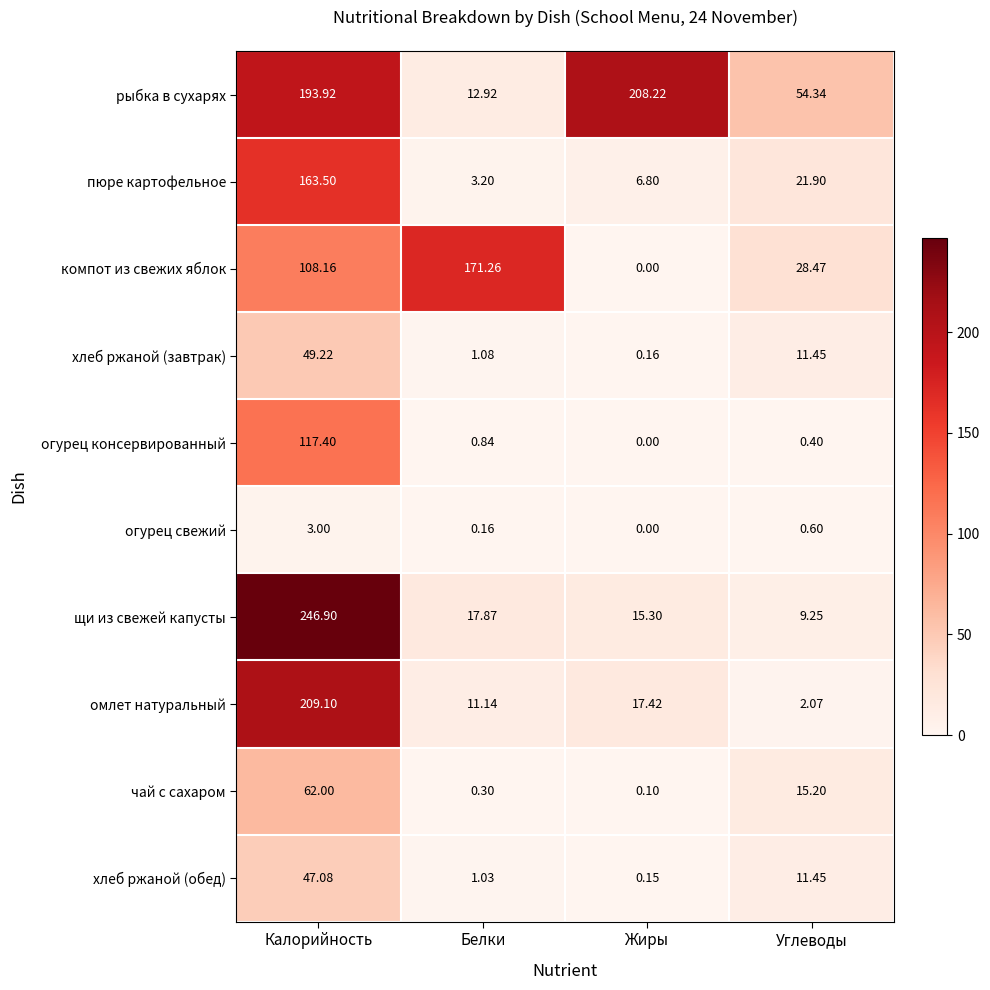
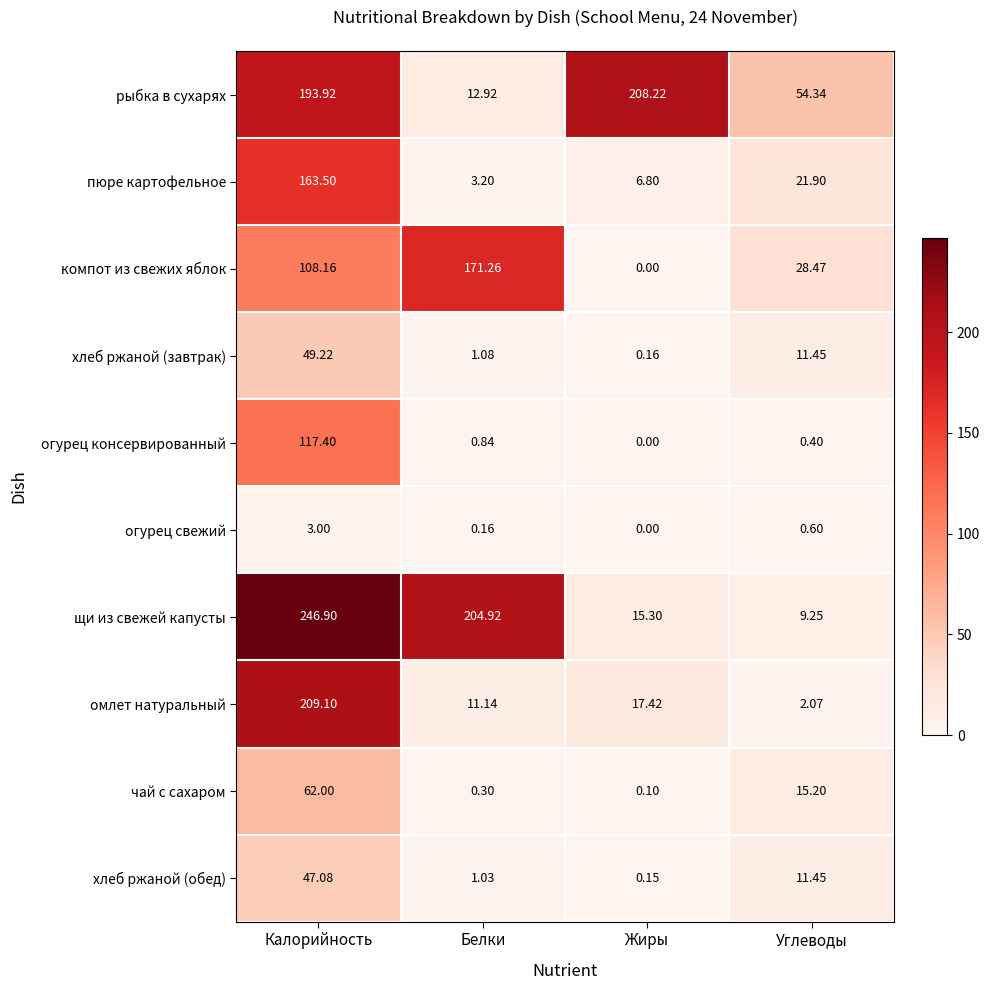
  {
    "рыбка в сухарях": {
      "Калорийность": 193.92,
      "Белки": 12.92,
      "Жиры": 208.22,
      "Углеводы": 54.34
    },
    "пюре картофельное": {
      "Калорийность": 163.50,
      "Белки": 3.20,
      "Жиры": 6.80,
      "Углеводы": 21.90
    },
    "компот из свежих яблок": {
      "Калорийность": 108.16,
      "Белки": 171.26,
      "Жиры": 0.00,
      "Углеводы": 28.47
    },
    "хлеб ржаной (завтрак)": {
      "Калорийность": 49.22,
      "Белки": 1.08,
      "Жиры": 0.16,
      "Углеводы": 11.45
    },
    "огурец консервированный": {
      "Калорийность": 117.40,
      "Белки": 0.84,
      "Жиры": 0.00,
      "Углеводы": 0.40
    },
    "огурец свежий": {
      "Калорийность": 3.00,
      "Белки": 0.16,
      "Жиры": 0.00,
      "Углеводы": 0.60
    },
    "щи из свежей капусты": {
      "Калорийность": 246.90,
-     "Белки": 17.87,
+     "Белки": 204.92,
      "Жиры": 15.30,
      "Углеводы": 9.25
    },
    "омлет натуральный": {
      "Калорийность": 209.10,
      "Белки": 11.14,
      "Жиры": 17.42,
      "Углеводы": 2.07
    },
    "чай с сахаром": {
      "Калорийность": 62.00,
      "Белки": 0.30,
      "Жиры": 0.10,
      "Углеводы": 15.20
    },
    "хлеб ржаной (обед)": {
      "Калорийность": 47.08,
      "Белки": 1.03,
      "Жиры": 0.15,
      "Углеводы": 11.45
    }
  }
